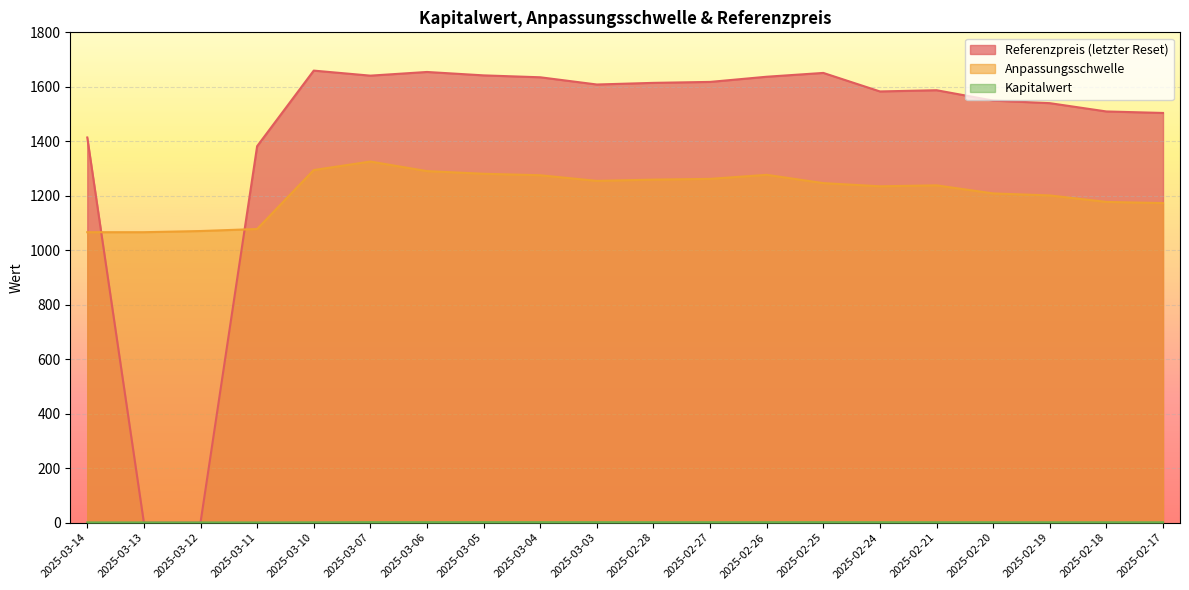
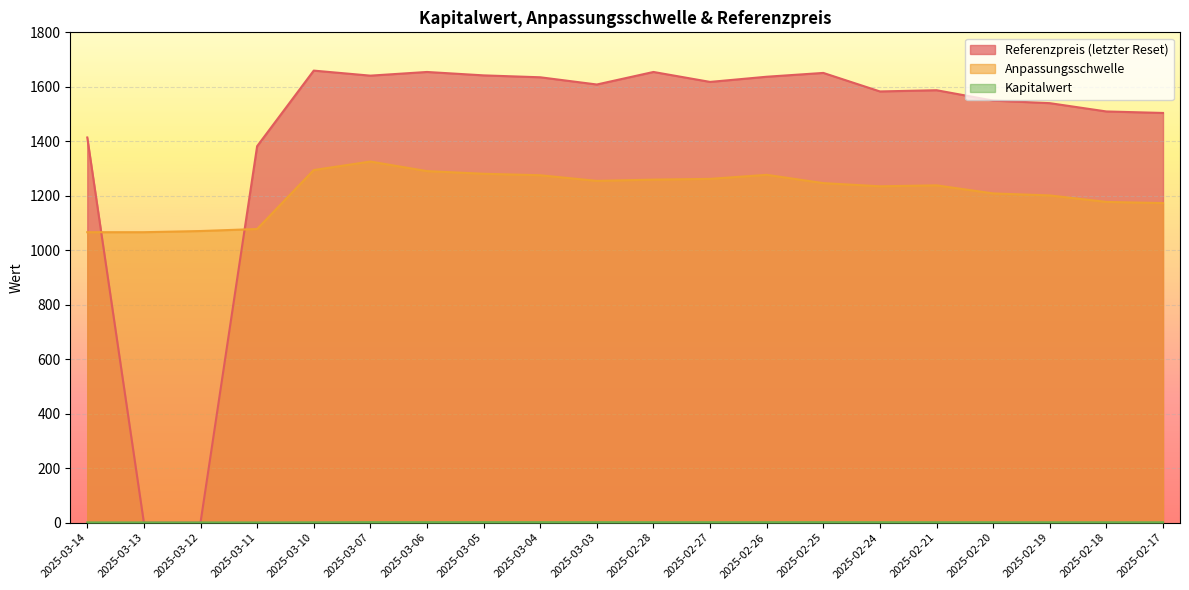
  {
    "Referenzpreis (letzter Reset)": {
      "2025-03-14": 1410,
      "2025-03-11": 1380,
      "2025-03-10": 1660,
      "2025-03-07": 1640,
      "2025-03-06": 1650,
      "2025-03-05": 1640,
      "2025-03-04": 1640,
      "2025-03-03": 1610,
-     "2025-02-28": 1610,
+     "2025-02-28": 1650,
      "2025-02-27": 1620,
      "2025-02-26": 1640,
      "2025-02-25": 1650,
      "2025-02-24": 1580,
      "2025-02-21": 1590,
      "2025-02-20": 1550,
      "2025-02-19": 1540,
      "2025-02-18": 1510,
      "2025-02-17": 1500
    },
    "Anpassungsschwelle": {
      "2025-03-14": 1070,
      "2025-03-13": 1070,
      "2025-03-12": 1070,
      "2025-03-11": 1080,
      "2025-03-10": 1290,
      "2025-03-07": 1330,
      "2025-03-06": 1290,
      "2025-03-05": 1280,
      "2025-03-04": 1280,
      "2025-03-03": 1250,
      "2025-02-28": 1260,
      "2025-02-27": 1260,
      "2025-02-26": 1280,
      "2025-02-25": 1250,
      "2025-02-24": 1230,
      "2025-02-21": 1240,
      "2025-02-20": 1210,
      "2025-02-19": 1200,
      "2025-02-18": 1180,
      "2025-02-17": 1170
    },
    "Kapitalwert": {
      "2025-03-14": 0,
      "2025-03-11": 0,
      "2025-03-10": 0,
      "2025-03-07": 0,
      "2025-03-06": 0,
      "2025-03-05": 0,
      "2025-03-04": 0,
      "2025-03-03": 0,
      "2025-02-28": 0,
      "2025-02-27": 0,
      "2025-02-26": 0,
      "2025-02-25": 0,
      "2025-02-24": 0,
      "2025-02-21": 0,
      "2025-02-20": 0,
      "2025-02-19": 0,
      "2025-02-18": 0,
      "2025-02-17": 0
    }
  }
